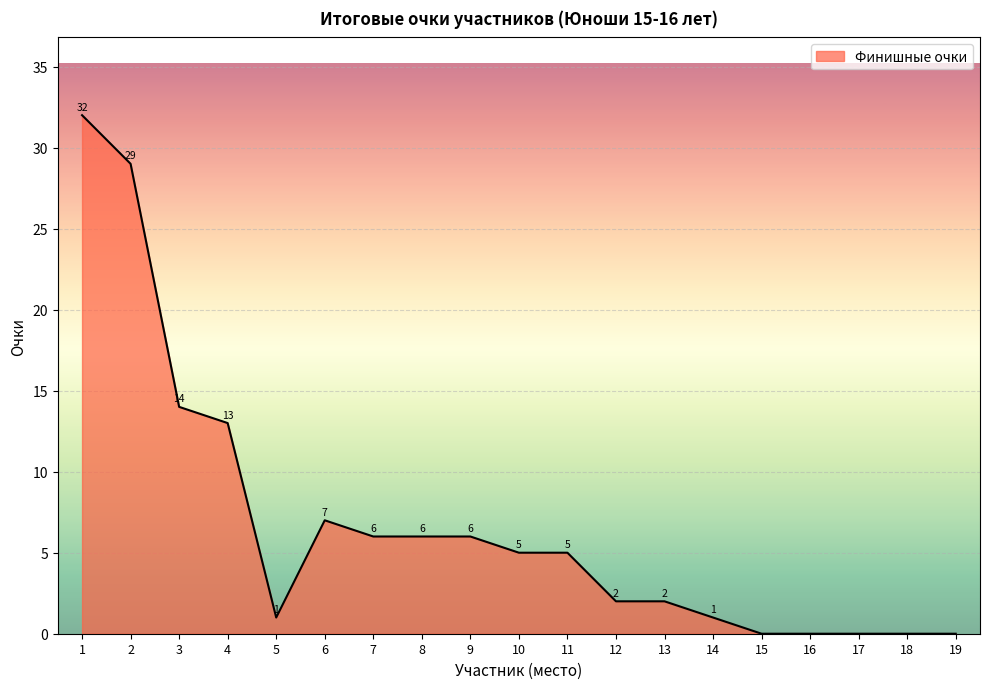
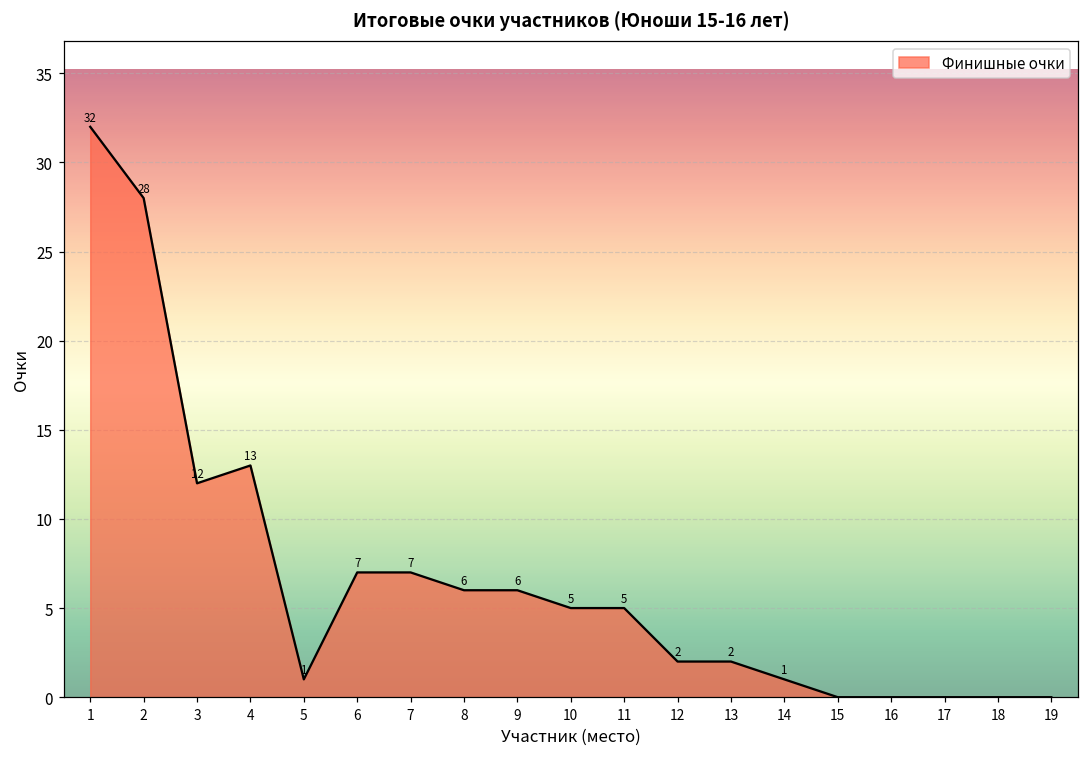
  {
    "1": 32,
-   "2": 29,
-   "3": 14,
+   "2": 28,
+   "3": 12,
    "4": 13,
    "5": 1,
    "6": 7,
-   "7": 6,
+   "7": 7,
    "8": 6,
    "9": 6,
    "10": 5,
    "11": 5,
    "12": 2,
    "13": 2,
    "14": 1
  }
